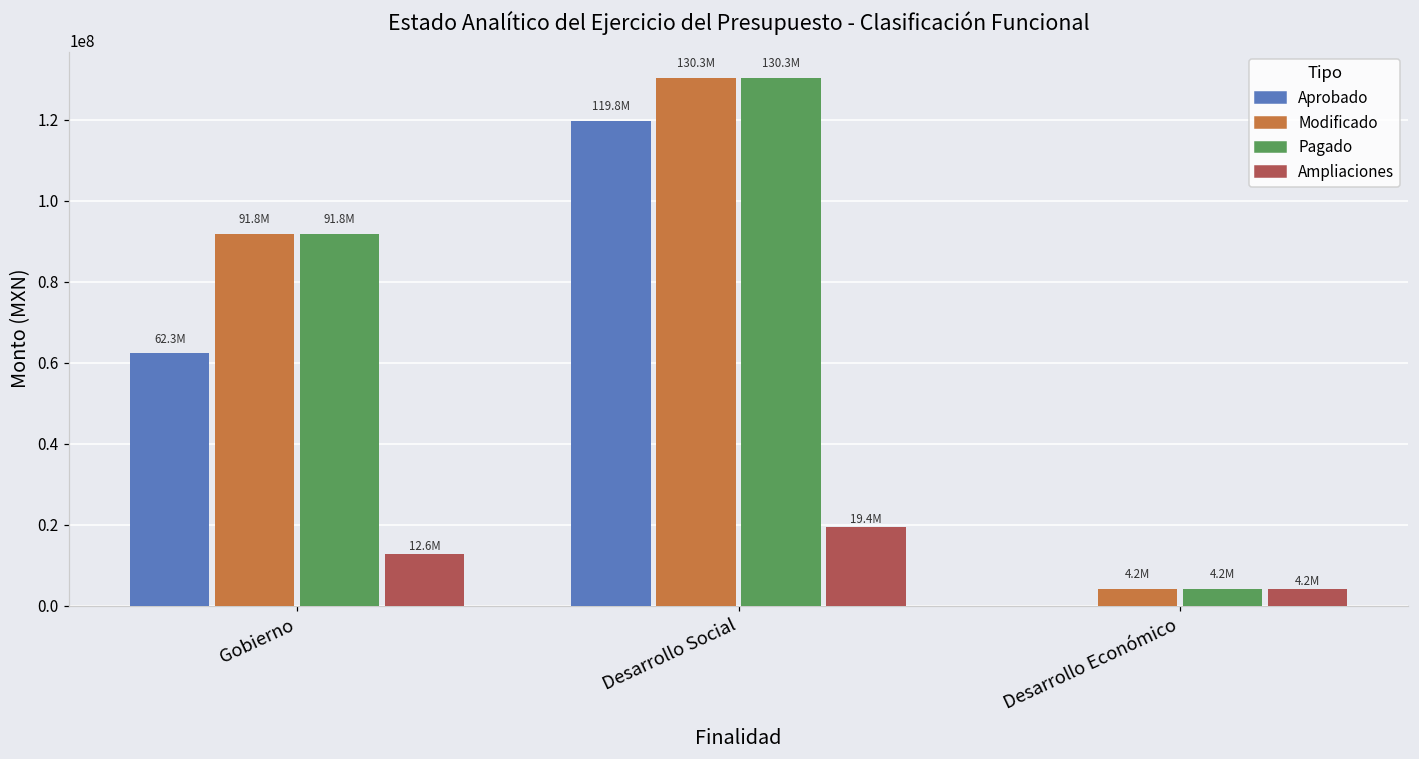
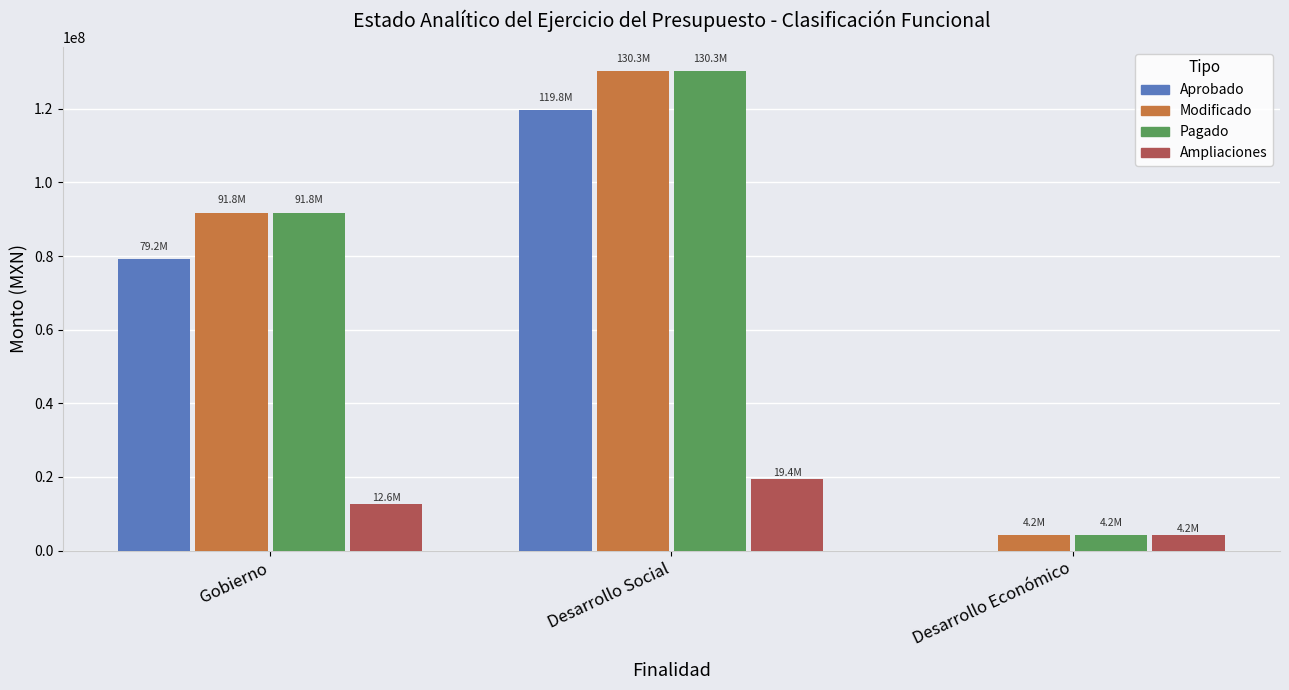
  {
    "Aprobado": {
-     "Gobierno": "62.3M",
+     "Gobierno": "79.2M",
      "Desarrollo Social": "119.8M"
    },
    "Pagado": {
      "Gobierno": "91.8M",
      "Desarrollo Social": "130.3M",
      "Desarrollo Económico": "4.2M"
    }
  }
